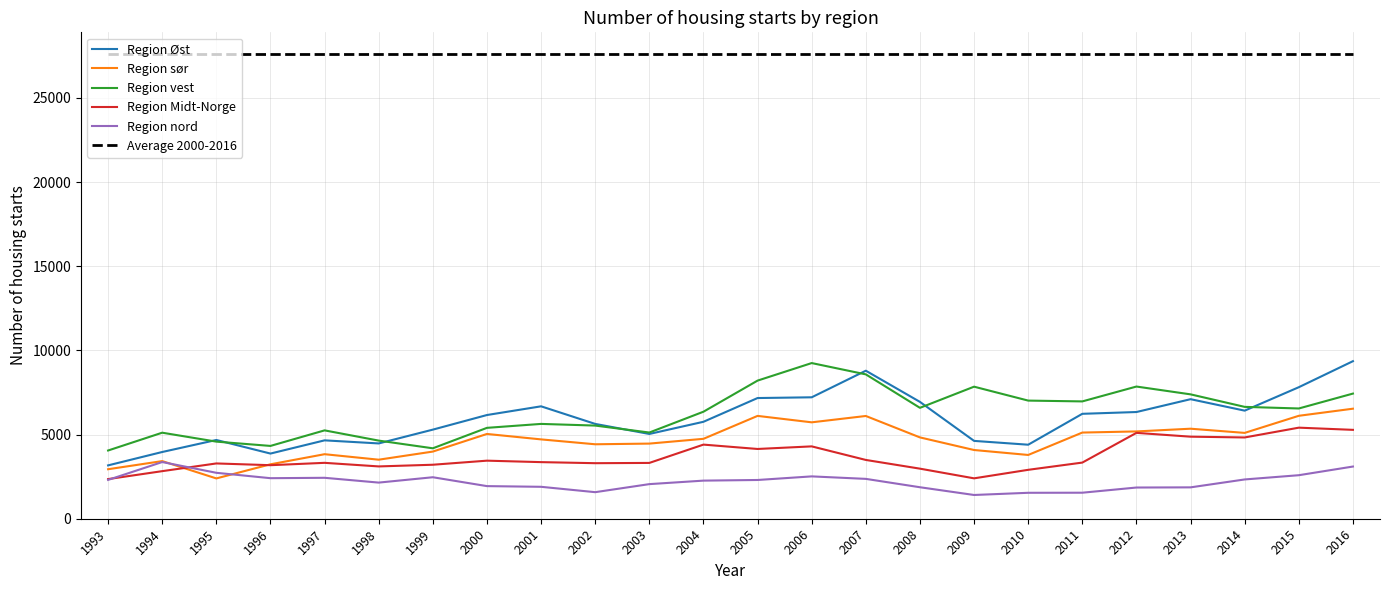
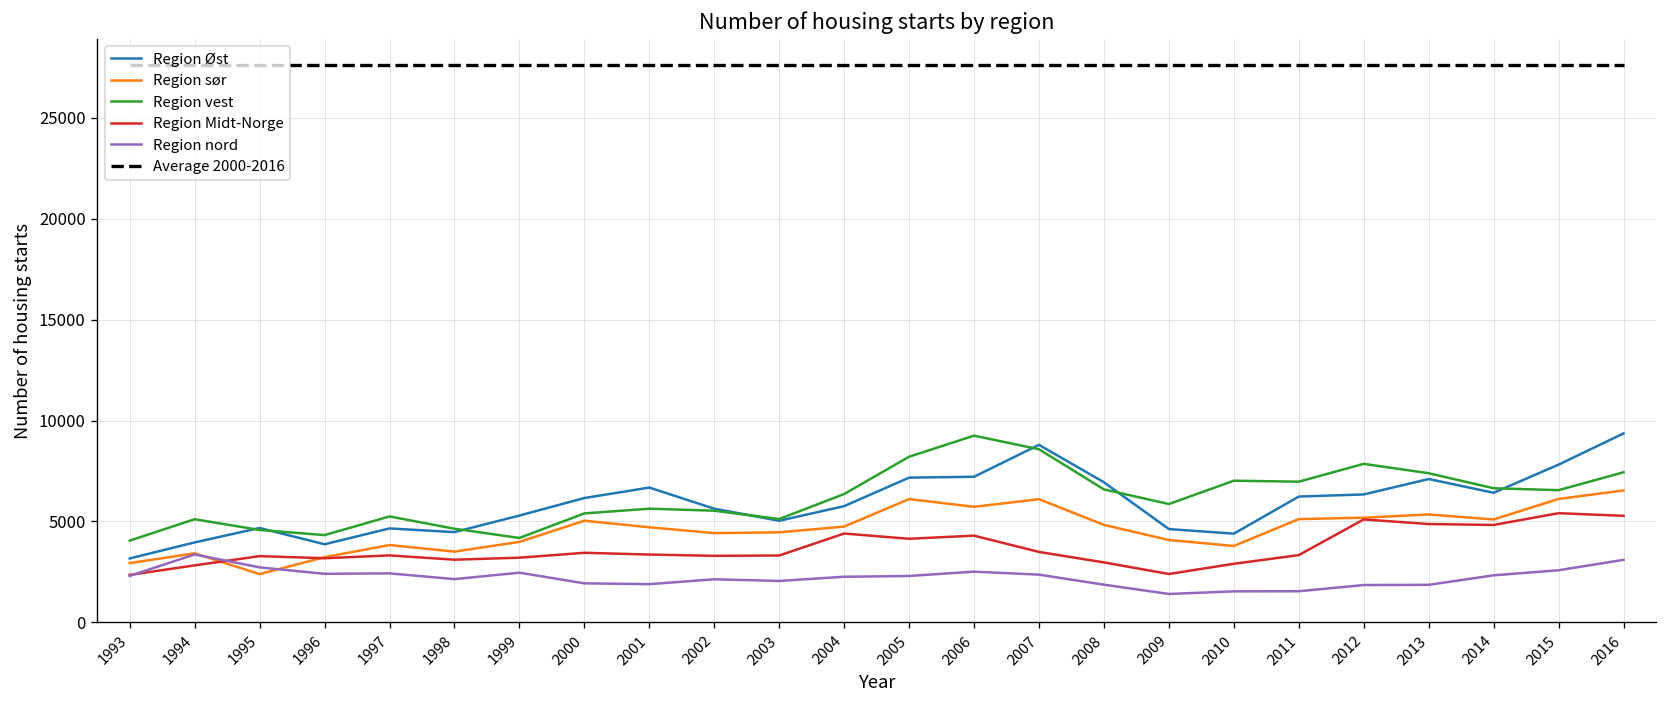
  {
    "Region Øst": {
      "1993": 3200,
      "1994": 4000,
      "1996": 3900,
      "1997": 4700,
      "1998": 4500,
      "1999": 5300,
      "2000": 6200,
      "2001": 6700,
      "2004": 5800,
      "2005": 7200,
      "2006": 7200,
      "2007": 8800,
      "2008": 6900,
      "2009": 4600,
      "2010": 4400,
      "2011": 6200,
      "2012": 6300,
      "2013": 7100,
      "2014": 6400,
      "2015": 7800,
      "2016": 9400
    },
    "Region sør": {
      "1993": 2900,
      "1995": 2400,
      "1997": 3800,
      "1998": 3500,
      "1999": 4000,
      "2000": 5000,
      "2001": 4700,
      "2002": 4400,
      "2003": 4500,
      "2004": 4700,
      "2005": 6100,
      "2006": 5700,
      "2007": 6100,
      "2008": 4800,
      "2009": 4100,
      "2010": 3800,
      "2011": 5100,
      "2013": 5300,
      "2014": 5100,
      "2015": 6100,
      "2016": 6500
    },
    "Region vest": {
      "1993": 4100,
      "1994": 5100,
      "1996": 4300,
      "1997": 5300,
      "1998": 4600,
      "1999": 4200,
      "2000": 5400,
      "2001": 5600,
      "2004": 6400,
      "2005": 8200,
      "2006": 9200,
      "2007": 8600,
      "2008": 6600,
-     "2009": 7800,
+     "2009": 5900,
      "2010": 7000,
      "2011": 7000,
      "2012": 7900,
      "2013": 7400,
      "2014": 6600,
      "2015": 6600,
      "2016": 7400
    },
    "Region Midt-Norge": {
      "1994": 2800,
      "1995": 3300,
      "1997": 3300,
      "1998": 3100,
      "1999": 3200,
      "2000": 3500,
      "2001": 3400,
      "2002": 3300,
      "2003": 3300,
      "2004": 4400,
      "2005": 4100,
      "2006": 4300,
      "2007": 3500,
      "2008": 3000,
      "2009": 2400,
      "2010": 2900,
      "2011": 3300,
      "2013": 4900,
      "2014": 4800,
      "2015": 5400,
      "2016": 5300
    },
    "Region nord": {
      "1995": 2700,
      "1996": 2400,
      "1997": 2400,
      "1998": 2100,
      "1999": 2500,
      "2000": 1900,
      "2001": 1900,
-     "2002": 1600,
+     "2002": 2100,
      "2003": 2100,
      "2004": 2300,
      "2005": 2300,
      "2006": 2500,
      "2007": 2400,
      "2008": 1900,
      "2009": 1400,
      "2010": 1500,
      "2011": 1500,
      "2012": 1900,
      "2013": 1900,
      "2014": 2300,
      "2015": 2600,
      "2016": 3100
    },
    "Average 2000-2016": {
      "1996": 27600,
      "1997": 27600,
      "1998": 27600,
      "1999": 27600,
      "2000": 27600,
      "2001": 27600,
      "2002": 27600,
      "2003": 27600,
      "2004": 27600,
      "2005": 27600,
      "2006": 27600,
      "2007": 27600,
      "2008": 27600,
      "2009": 27600,
      "2010": 27600,
      "2011": 27600,
      "2012": 27600,
      "2013": 27600,
      "2014": 27600,
      "2015": 27600,
      "2016": 27600
    }
  }
